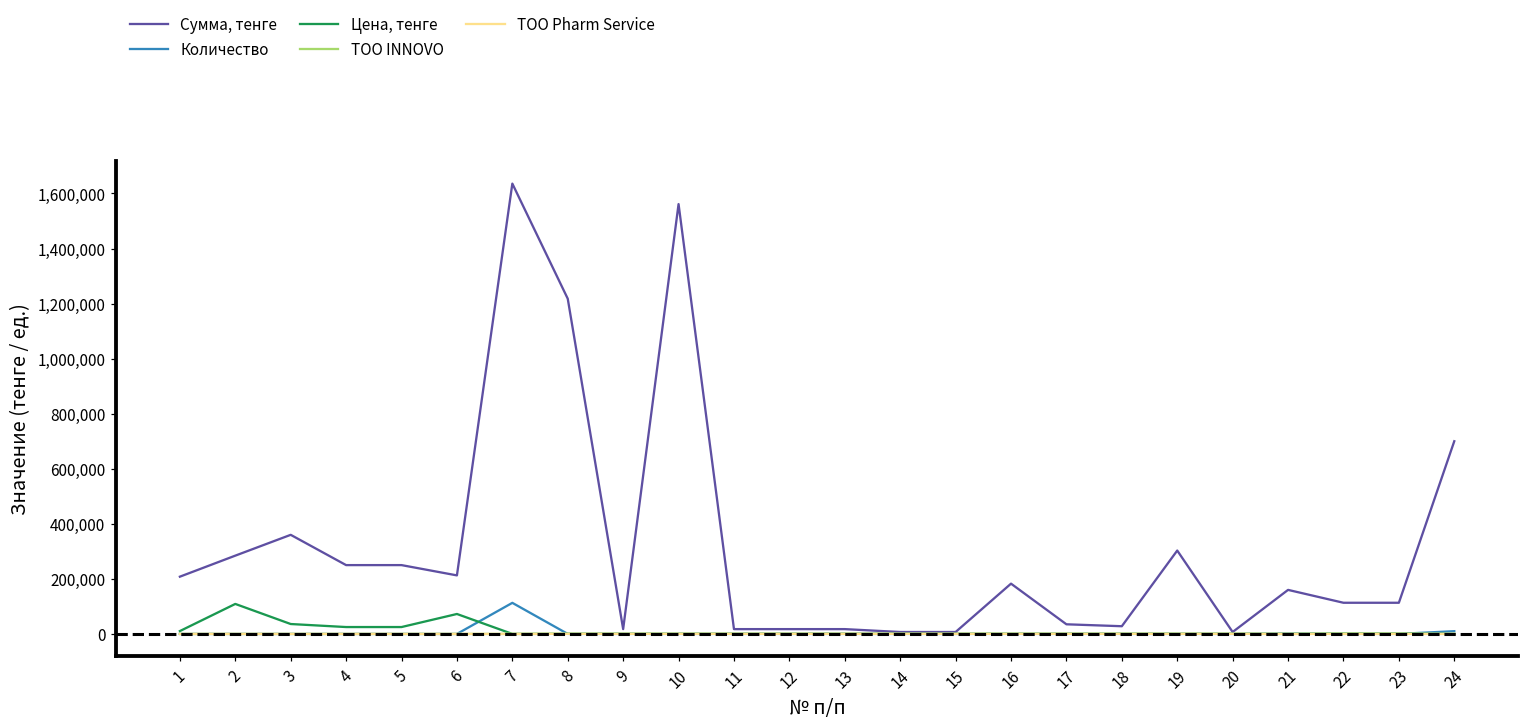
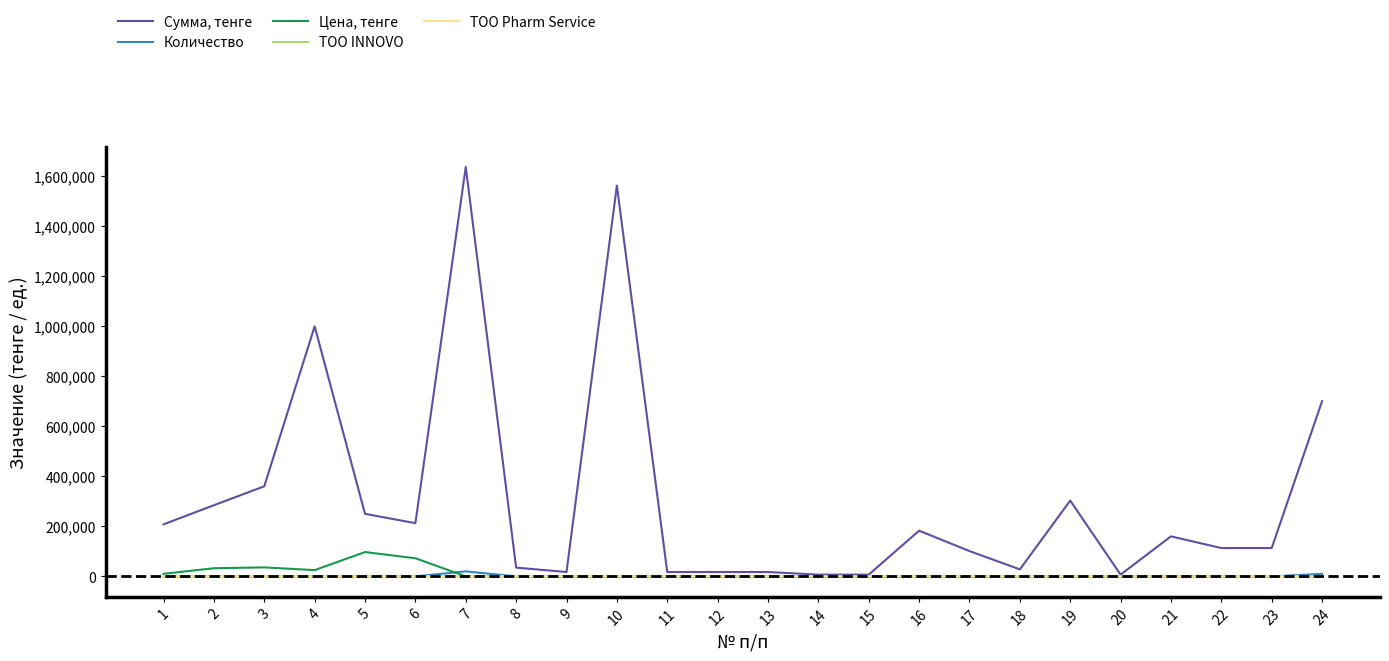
  {
    "Сумма, тенге": {
      "1": "210,000",
      "2": "280,000",
      "3": "360,000",
-     "4": "250,000",
+     "4": "1,000,000",
      "5": "250,000",
      "6": "210,000",
      "7": "1,640,000",
-     "8": "1,220,000",
+     "8": "40,000",
      "9": "20,000",
      "10": "1,560,000",
      "11": "20,000",
      "12": "20,000",
      "13": "20,000",
      "16": "180,000",
-     "17": "40,000",
+     "17": "100,000",
      "18": "30,000",
      "19": "300,000",
      "21": "160,000",
      "22": "110,000",
      "23": "110,000",
      "24": "700,000"
    },
    "Количество": {
-     "7": "110,000"
+     "7": "20,000"
    },
    "Цена, тенге": {
      "1": "10,000",
-     "2": "110,000",
+     "2": "30,000",
      "3": "40,000",
      "4": "30,000",
-     "5": "30,000",
+     "5": "100,000",
      "6": "70,000"
    }
  }
